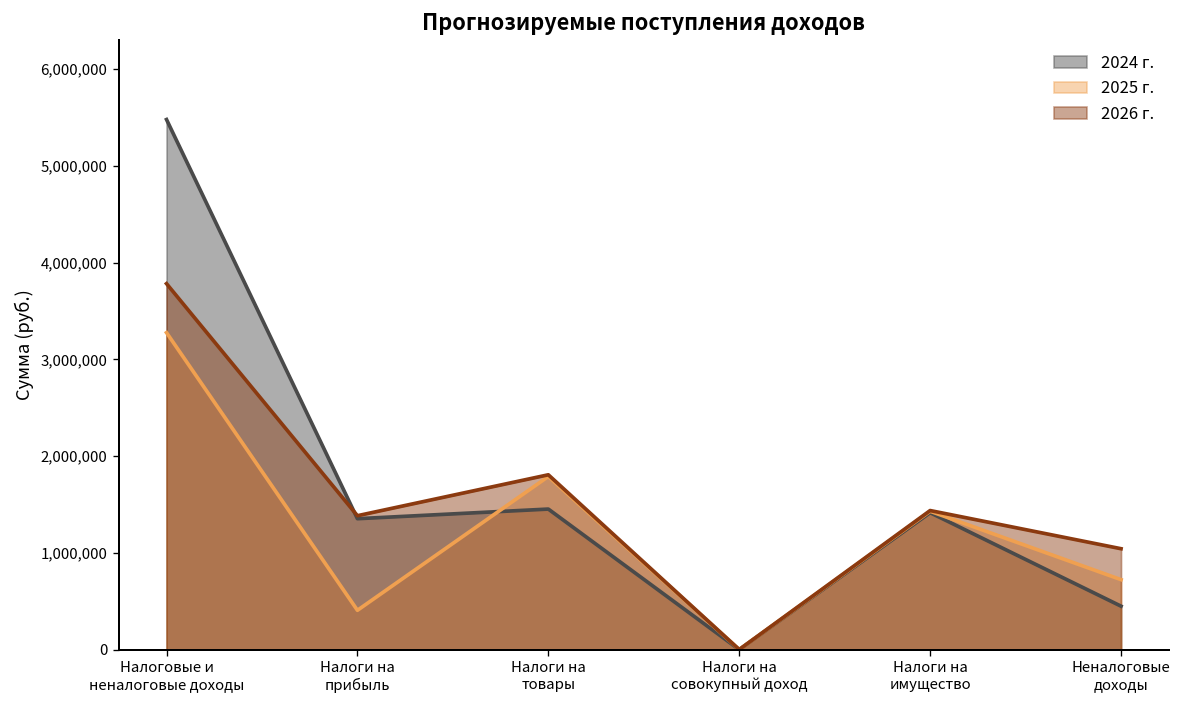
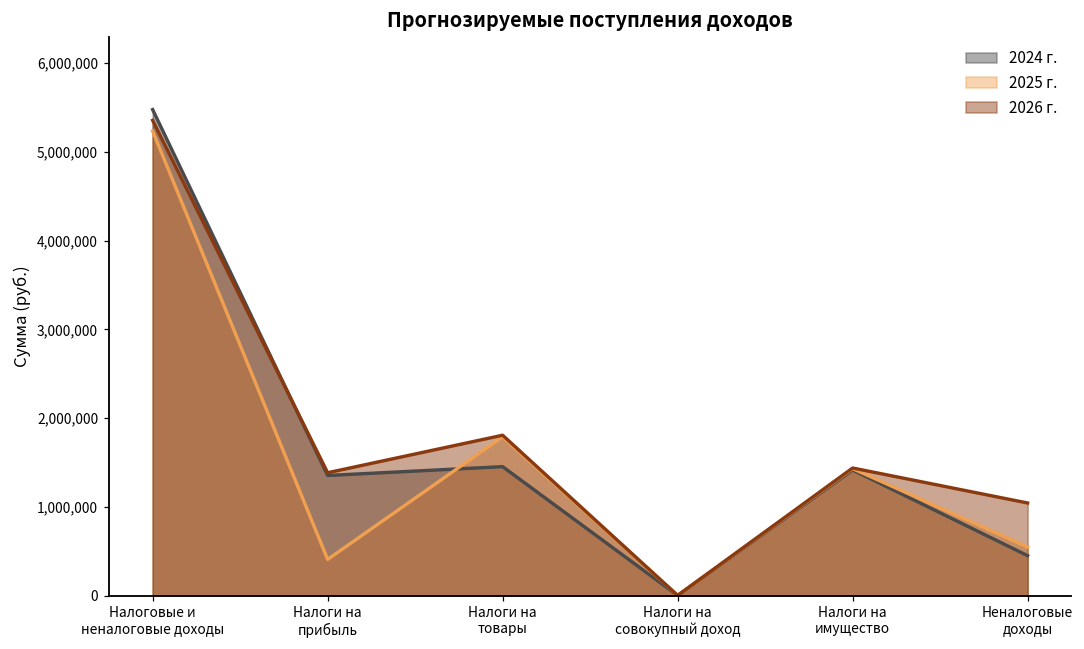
  {
    "2024 г.": {
      "Налоговые и неналоговые доходы": "5,500,000",
      "Налоги на товары": "1,500,000",
      "Неналоговые доходы": "500,000"
    },
    "2025 г.": {
-     "Налоговые и неналоговые доходы": "3,300,000",
+     "Налоговые и неналоговые доходы": "5,200,000",
      "Налоги на прибыль": "400,000",
-     "Неналоговые доходы": "700,000"
+     "Неналоговые доходы": "500,000"
    },
    "2026 г.": {
-     "Налоговые и неналоговые доходы": "3,800,000",
+     "Налоговые и неналоговые доходы": "5,400,000",
      "Неналоговые доходы": "1,000,000"
    }
  }
